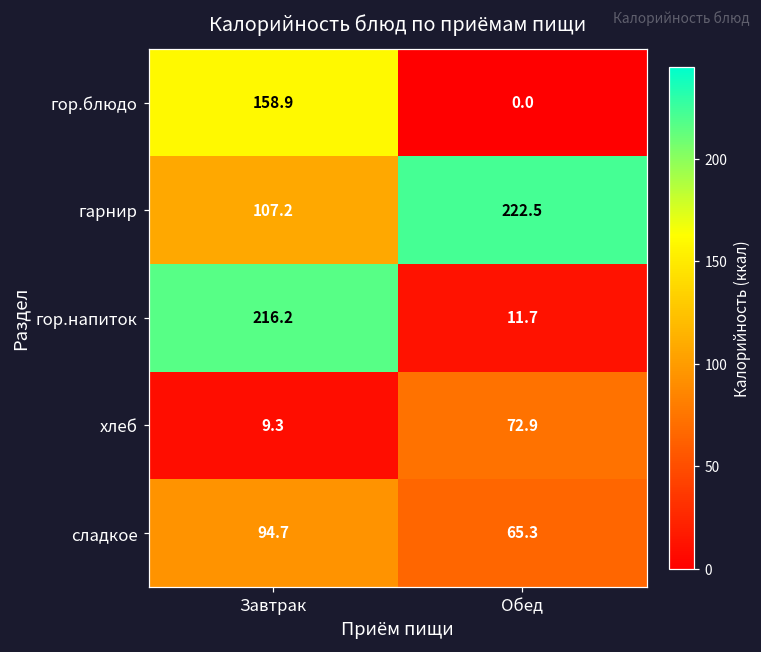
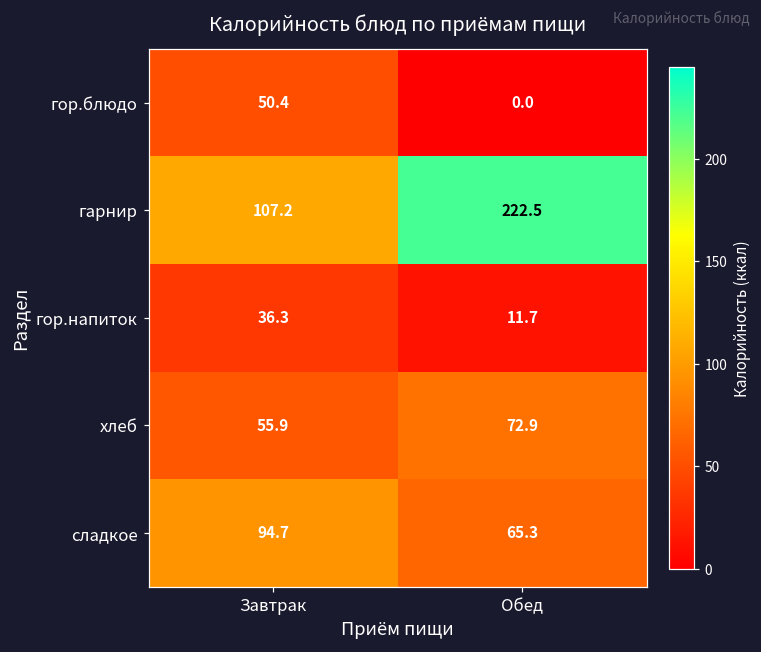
  {
    "гор.блюдо": {
-     "Завтрак": 158.9,
+     "Завтрак": 50.4,
      "Обед": 0.0
    },
    "гарнир": {
      "Завтрак": 107.2,
      "Обед": 222.5
    },
    "гор.напиток": {
-     "Завтрак": 216.2,
+     "Завтрак": 36.3,
      "Обед": 11.7
    },
    "хлеб": {
-     "Завтрак": 9.3,
+     "Завтрак": 55.9,
      "Обед": 72.9
    },
    "сладкое": {
      "Завтрак": 94.7,
      "Обед": 65.3
    }
  }
